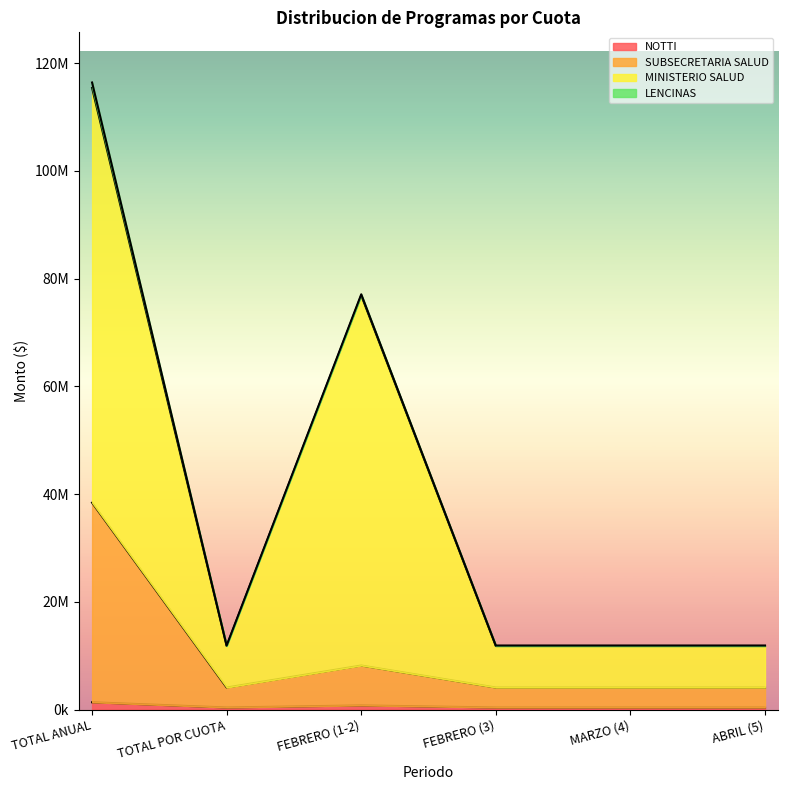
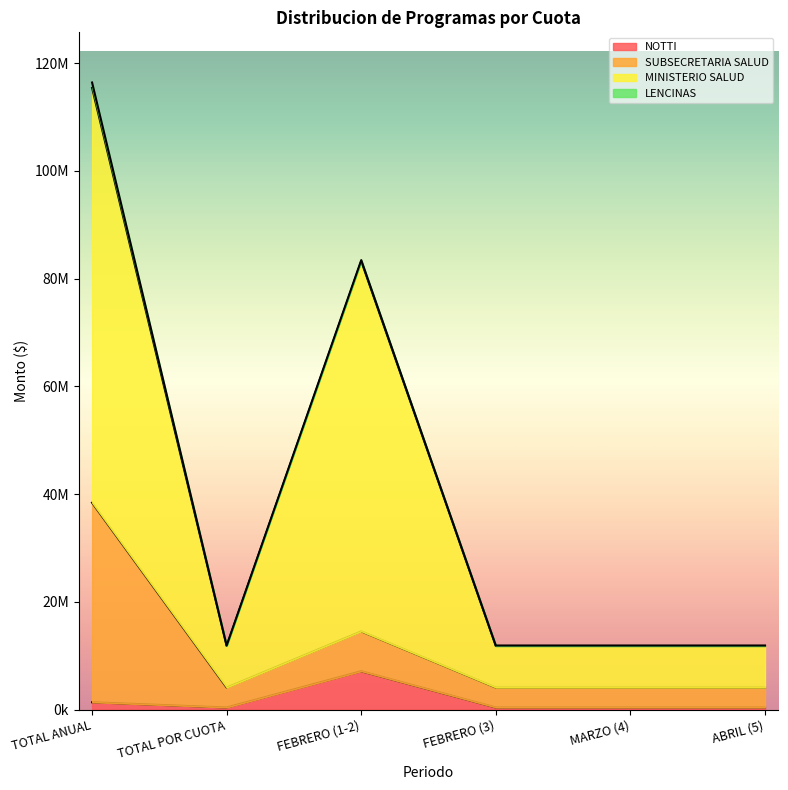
  {
    "NOTTI": {
      "TOTAL ANUAL": 1000000,
      "TOTAL POR CUOTA": 0,
-     "FEBRERO (1-2)": 1000000,
+     "FEBRERO (1-2)": 7000000,
      "FEBRERO (3)": 0,
      "MARZO (4)": 0,
      "ABRIL (5)": 0
    },
    "SUBSECRETARIA SALUD": {
      "TOTAL ANUAL": 37000000,
      "TOTAL POR CUOTA": 4000000,
      "FEBRERO (1-2)": 7000000,
      "FEBRERO (3)": 4000000,
      "MARZO (4)": 4000000,
      "ABRIL (5)": 4000000
    },
    "MINISTERIO SALUD": {
      "TOTAL ANUAL": 77000000
    },
    "LENCINAS": {
      "TOTAL ANUAL": 1000000
    }
  }
